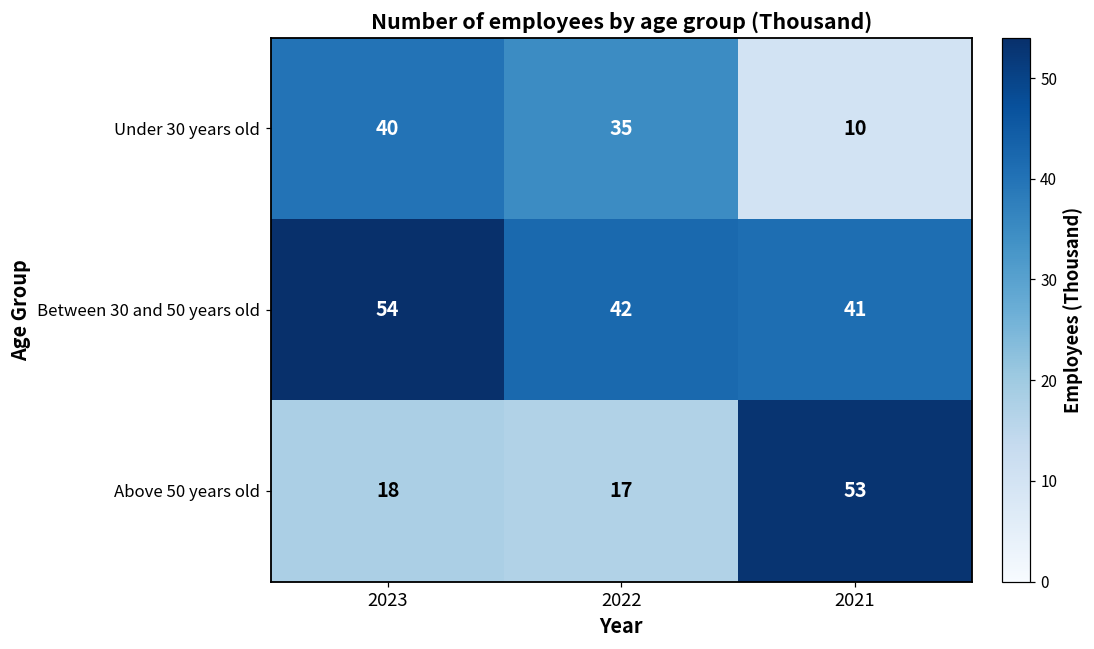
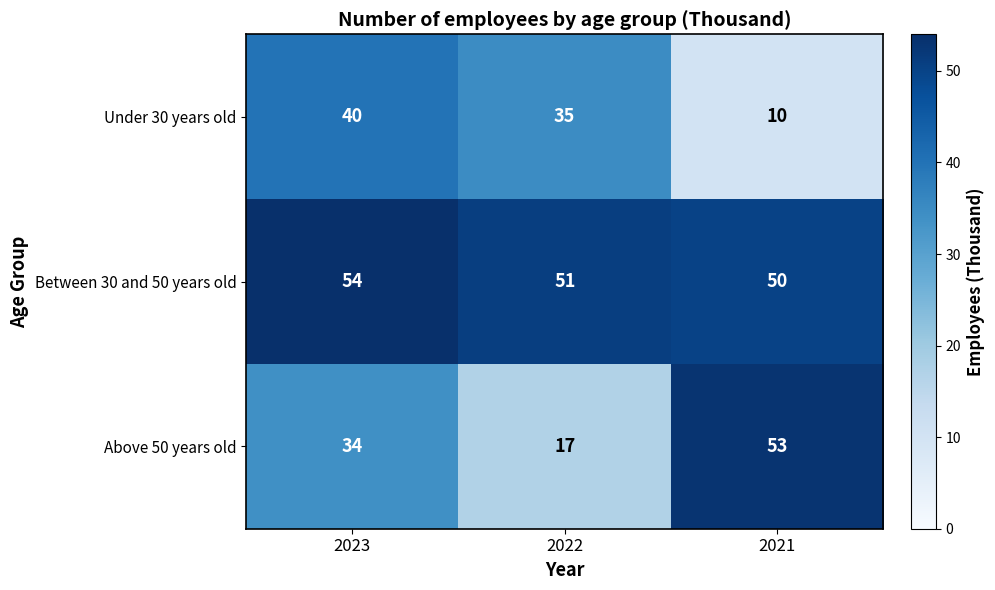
  {
    "Under 30 years old": {
      "2023": 40,
      "2022": 35,
      "2021": 10
    },
    "Between 30 and 50 years old": {
      "2023": 54,
-     "2022": 42,
-     "2021": 41
+     "2022": 51,
+     "2021": 50
    },
    "Above 50 years old": {
-     "2023": 18,
+     "2023": 34,
      "2022": 17,
      "2021": 53
    }
  }
